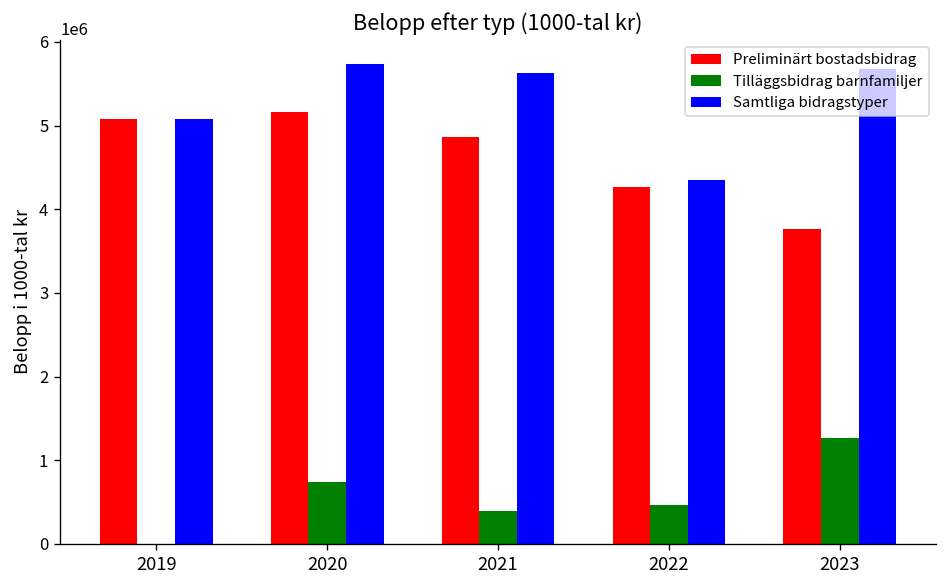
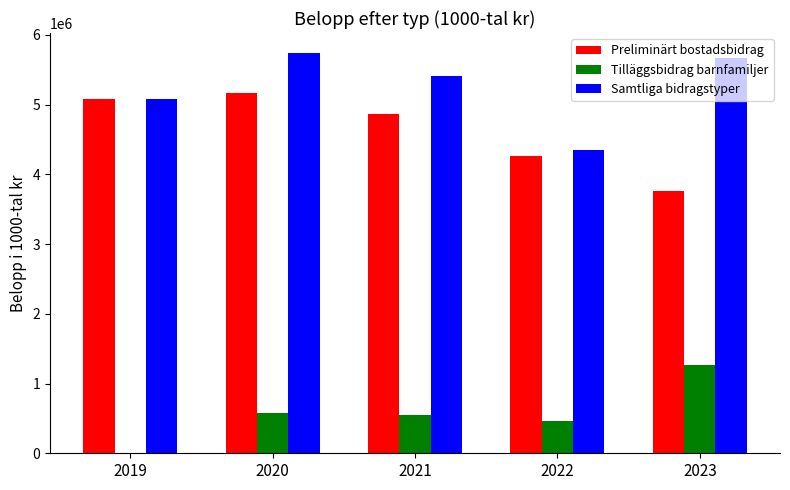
  {
    "Preliminärt bostadsbidrag": {
      "2019": 5100000,
      "2020": 5200000,
      "2021": 4900000,
      "2022": 4300000,
      "2023": 3800000
    },
    "Tilläggsbidrag barnfamiljer": {
      "2019": 0,
-     "2020": 700000,
-     "2021": 400000,
+     "2020": 600000,
+     "2021": 500000,
      "2022": 500000,
      "2023": 1300000
    },
    "Samtliga bidragstyper": {
      "2019": 5100000,
      "2020": 5700000,
-     "2021": 5600000,
+     "2021": 5400000,
      "2022": 4300000
    }
  }
